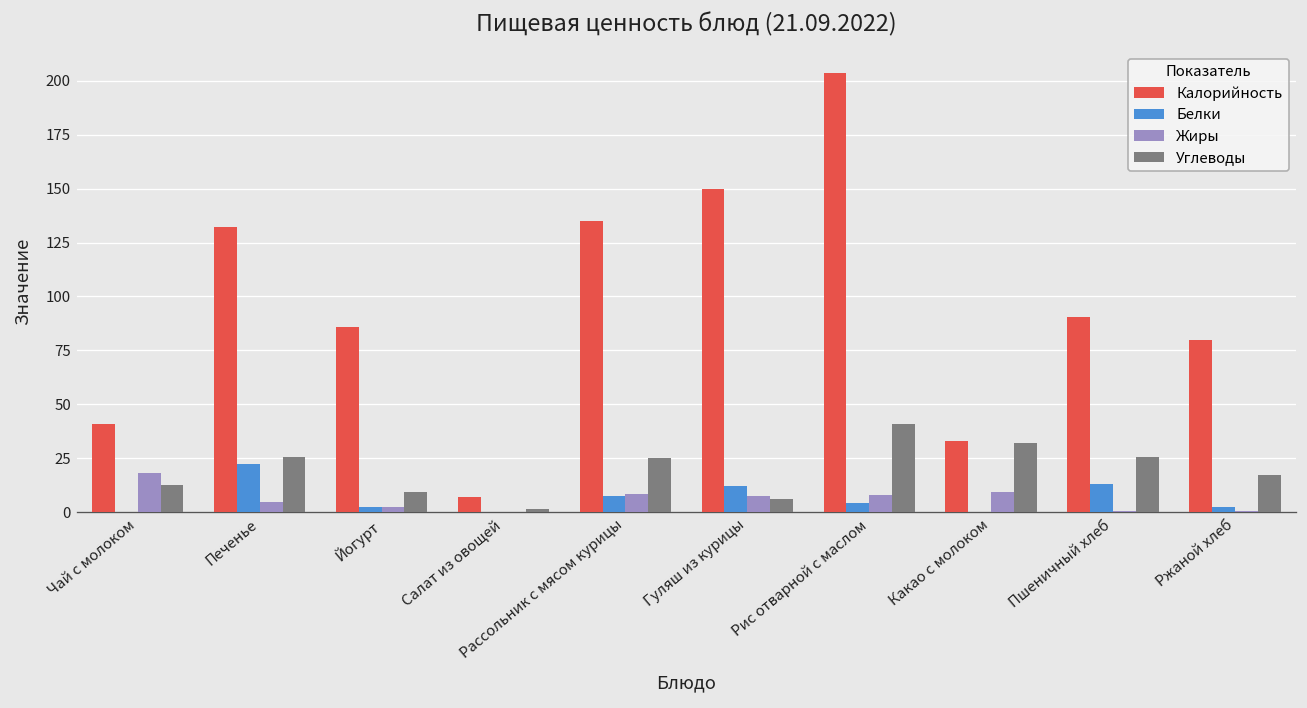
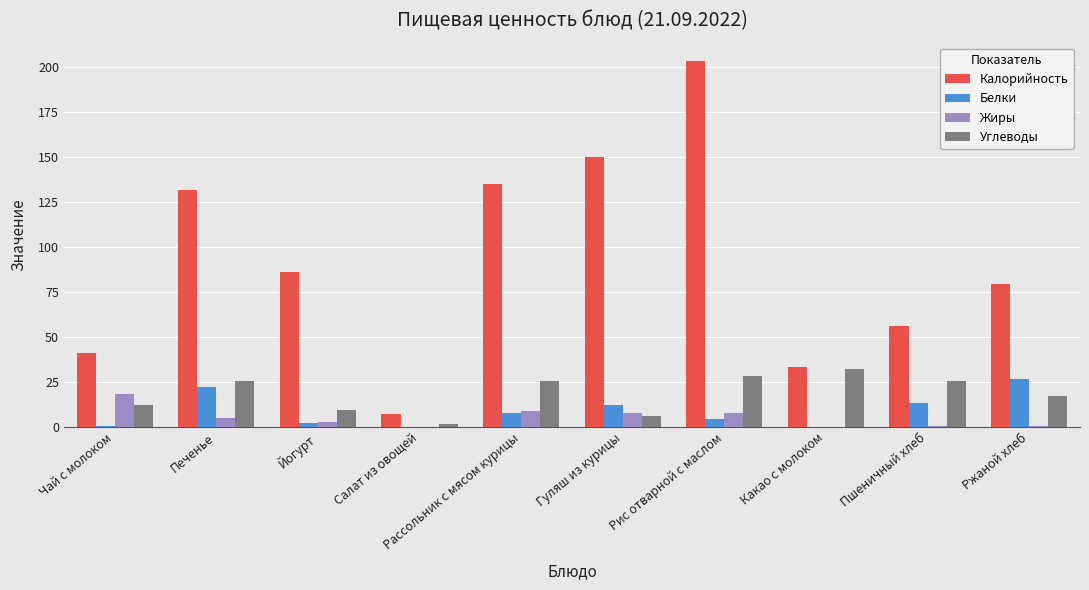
  {
    "Калорийность": {
      "Чай с молоком": 41,
      "Печенье": 132,
      "Йогурт": 86,
      "Салат из овощей": 7,
      "Рассольник с мясом курицы": 135,
      "Гуляш из курицы": 150,
      "Рис отварной с маслом": 204,
      "Какао с молоком": 33,
-     "Пшеничный хлеб": 90,
+     "Пшеничный хлеб": 56,
      "Ржаной хлеб": 80
    },
    "Белки": {
      "Печенье": 22,
      "Йогурт": 2,
      "Рассольник с мясом курицы": 8,
      "Гуляш из курицы": 12,
      "Рис отварной с маслом": 4,
      "Какао с молоком": 0,
      "Пшеничный хлеб": 13,
-     "Ржаной хлеб": 2
+     "Ржаной хлеб": 27
    },
    "Жиры": {
      "Чай с молоком": 18,
      "Печенье": 5,
      "Йогурт": 3,
      "Рассольник с мясом курицы": 9,
      "Гуляш из курицы": 8,
      "Рис отварной с маслом": 8,
-     "Какао с молоком": 9
+     "Какао с молоком": 0
    },
    "Углеводы": {
      "Чай с молоком": 12,
      "Печенье": 26,
      "Йогурт": 9,
      "Рассольник с мясом курицы": 25,
      "Гуляш из курицы": 6,
-     "Рис отварной с маслом": 41,
+     "Рис отварной с маслом": 29,
      "Какао с молоком": 32,
      "Пшеничный хлеб": 26,
      "Ржаной хлеб": 17
    }
  }
